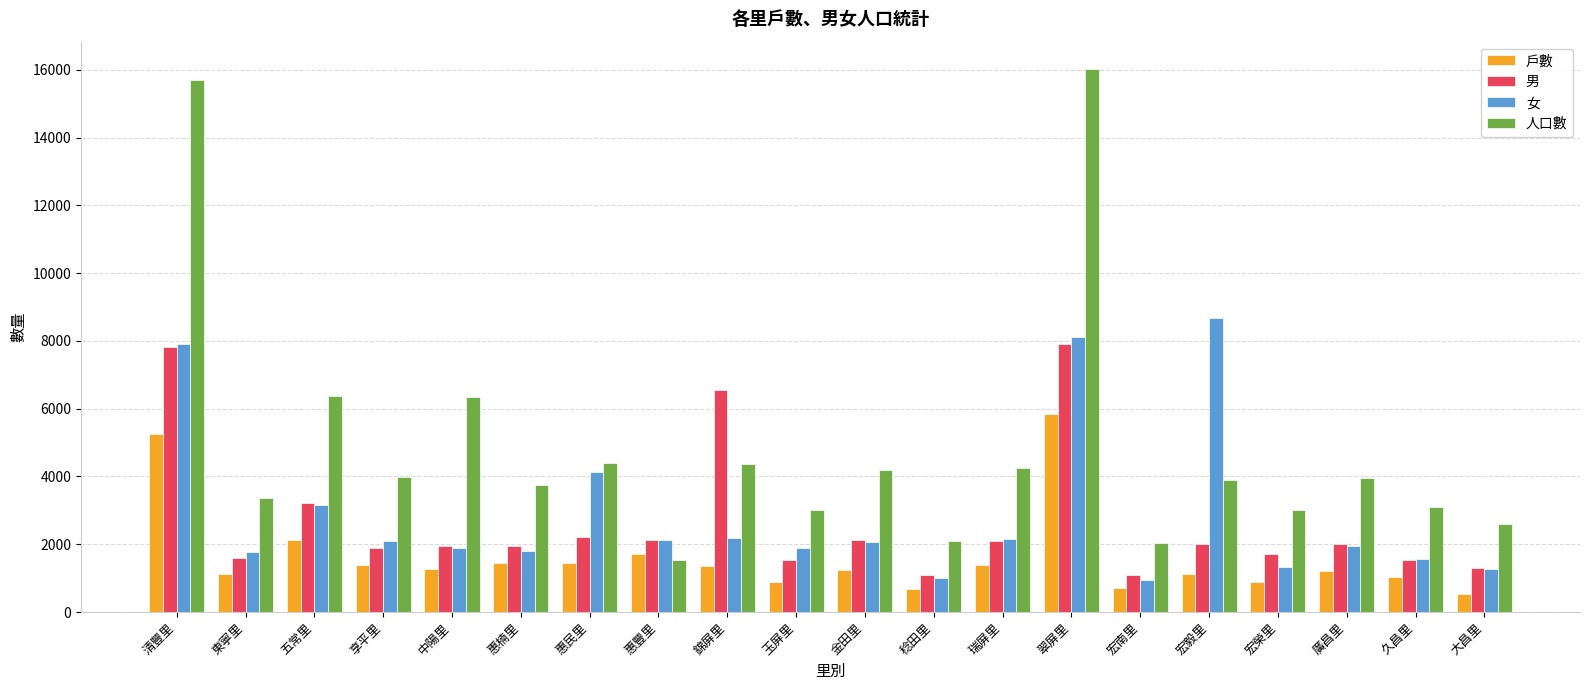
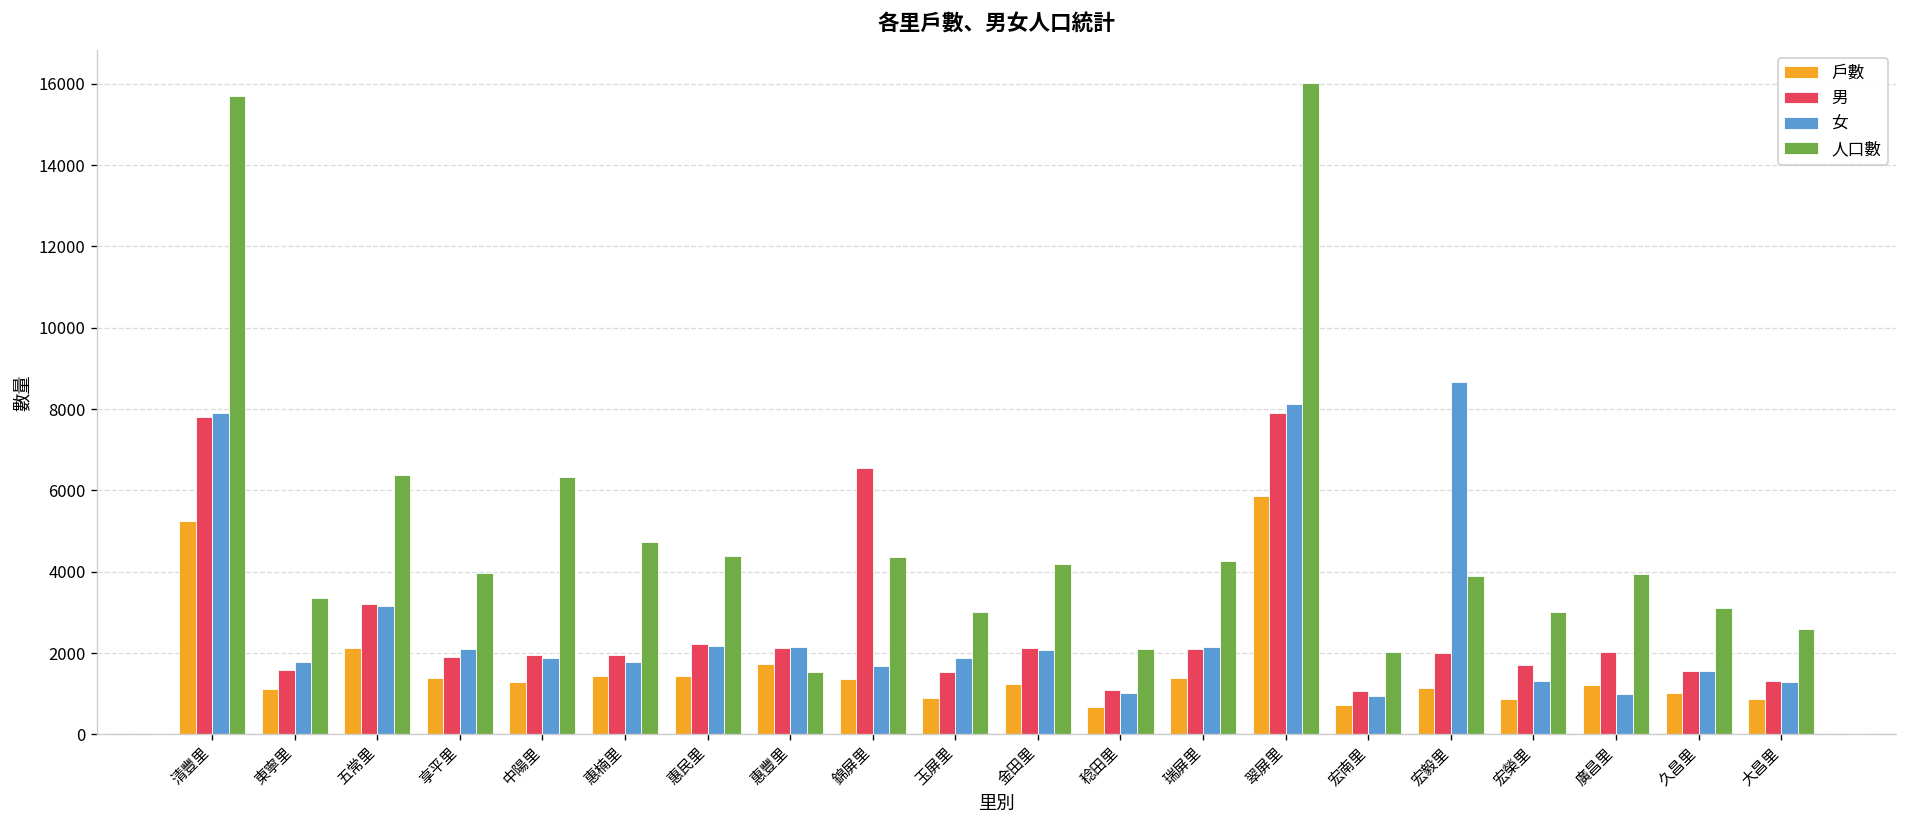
  {
    "戶數": {
      "清豐里": 5300,
      "東寧里": 1100,
      "五常里": 2100,
      "享平里": 1400,
      "中陽里": 1300,
      "惠楠里": 1400,
      "惠民里": 1400,
      "惠豐里": 1700,
      "錦屏里": 1400,
      "玉屏里": 900,
      "金田里": 1200,
      "稔田里": 700,
      "瑞屏里": 1400,
      "翠屏里": 5900,
      "宏南里": 700,
      "宏毅里": 1100,
      "宏榮里": 900,
      "廣昌里": 1200,
      "久昌里": 1000,
-     "大昌里": 500
+     "大昌里": 900
    },
    "男": {
      "清豐里": 7800,
      "東寧里": 1600,
      "五常里": 3200,
      "享平里": 1900,
      "中陽里": 1900,
      "惠楠里": 2000,
      "惠民里": 2200,
      "惠豐里": 2100,
      "錦屏里": 6600,
      "玉屏里": 1500,
      "金田里": 2100,
      "稔田里": 1100,
      "瑞屏里": 2100,
      "翠屏里": 7900,
      "宏南里": 1100,
      "宏毅里": 2000,
      "宏榮里": 1700,
      "廣昌里": 2000,
      "久昌里": 1500,
      "大昌里": 1300
    },
    "女": {
      "清豐里": 7900,
      "東寧里": 1800,
      "五常里": 3200,
      "享平里": 2100,
      "中陽里": 1900,
      "惠楠里": 1800,
-     "惠民里": 4100,
+     "惠民里": 2200,
      "惠豐里": 2100,
-     "錦屏里": 2200,
+     "錦屏里": 1700,
      "玉屏里": 1900,
      "金田里": 2100,
      "稔田里": 1000,
      "瑞屏里": 2200,
      "翠屏里": 8100,
      "宏南里": 900,
      "宏毅里": 8700,
      "宏榮里": 1300,
-     "廣昌里": 1900,
+     "廣昌里": 1000,
      "久昌里": 1600,
      "大昌里": 1300
    },
    "人口數": {
      "清豐里": 15700,
      "東寧里": 3400,
      "五常里": 6400,
      "享平里": 4000,
      "中陽里": 6300,
-     "惠楠里": 3700,
+     "惠楠里": 4700,
      "惠民里": 4400,
      "惠豐里": 1500,
      "錦屏里": 4400,
      "玉屏里": 3000,
      "金田里": 4200,
      "稔田里": 2100,
      "瑞屏里": 4300,
      "翠屏里": 16000,
      "宏南里": 2000,
      "宏毅里": 3900,
      "宏榮里": 3000,
      "廣昌里": 4000,
      "久昌里": 3100,
      "大昌里": 2600
    }
  }
